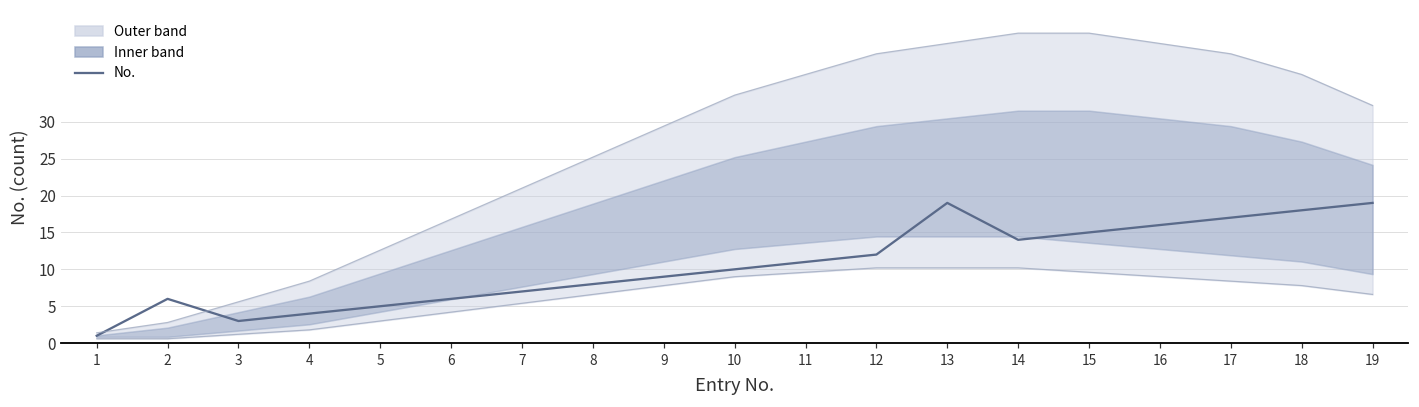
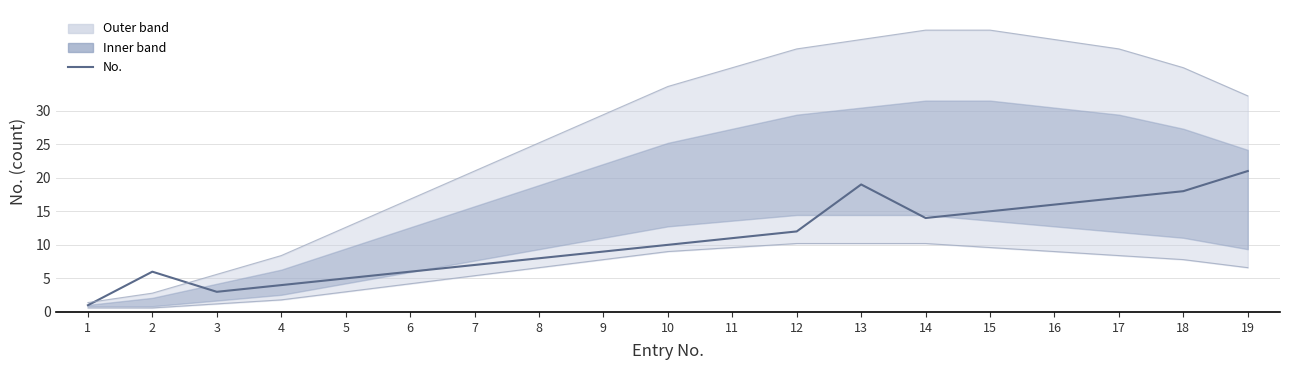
  {
    "No.": {
      "2": 6,
      "3": 3,
      "4": 4,
      "5": 5,
      "6": 6,
      "7": 7,
      "8": 8,
      "9": 9,
      "10": 10,
      "11": 11,
      "12": 12,
      "13": 19,
      "14": 14,
      "15": 15,
      "16": 16,
      "17": 17,
      "18": 18,
-     "19": 19
+     "19": 21
    }
  }
